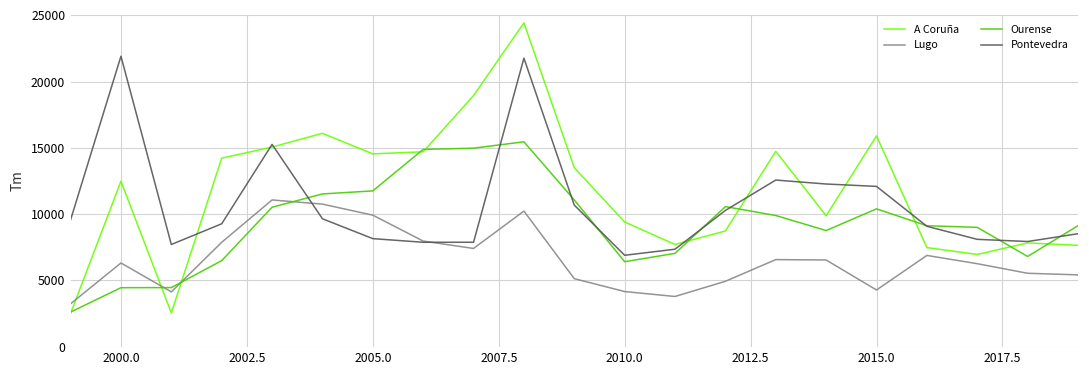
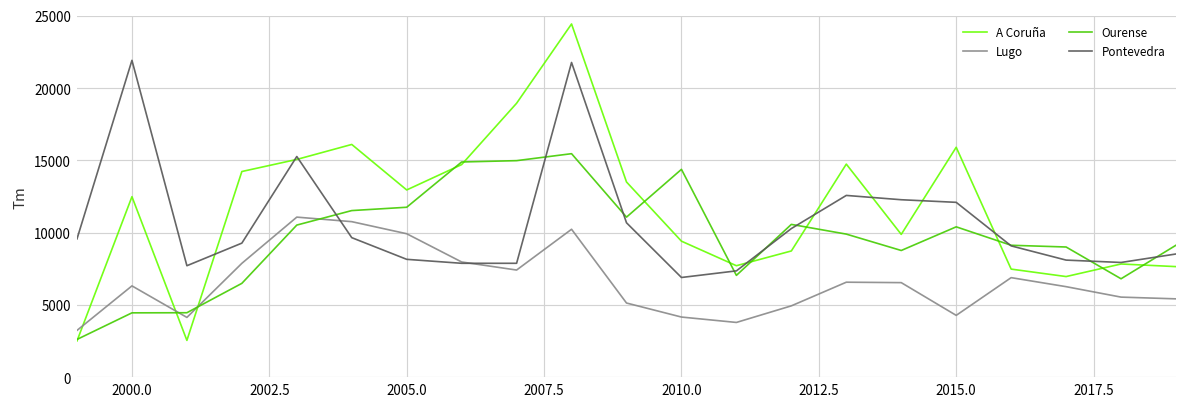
  {
    "A Coruña": {
      "2000.0": 12500,
-     "2005.0": 14600,
+     "2005.0": 13000,
      "2010.0": 9400,
      "2015.0": 15900
    },
    "Lugo": {
      "2000.0": 6300,
      "2005.0": 9900,
      "2010.0": 4200,
      "2015.0": 4300
    },
    "Ourense": {
      "2000.0": 4500,
      "2005.0": 11800,
-     "2010.0": 6400,
+     "2010.0": 14400,
      "2015.0": 10400
    },
    "Pontevedra": {
      "2000.0": 21900,
      "2005.0": 8200,
      "2010.0": 6900,
      "2015.0": 12100
    }
  }
